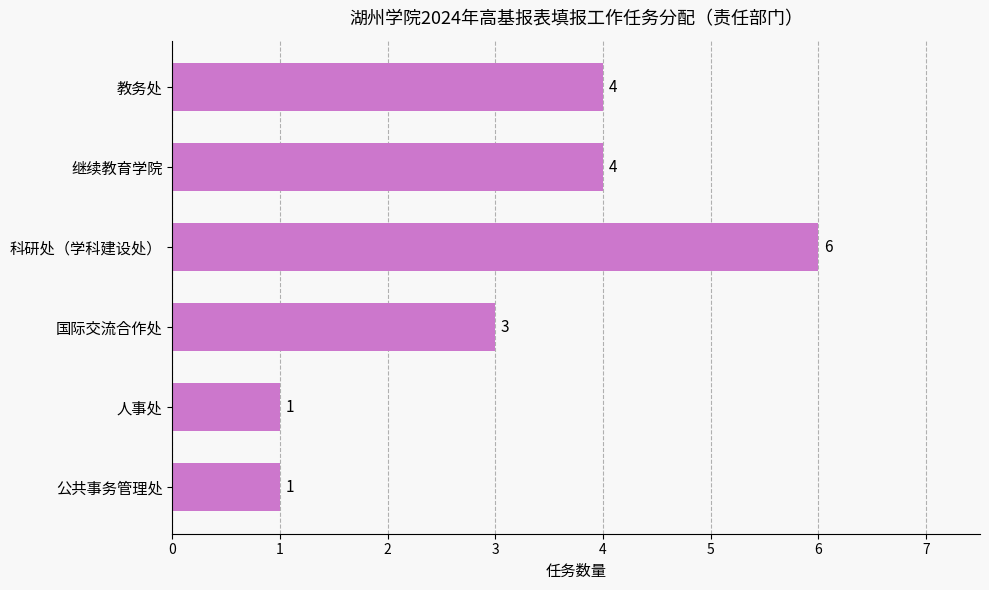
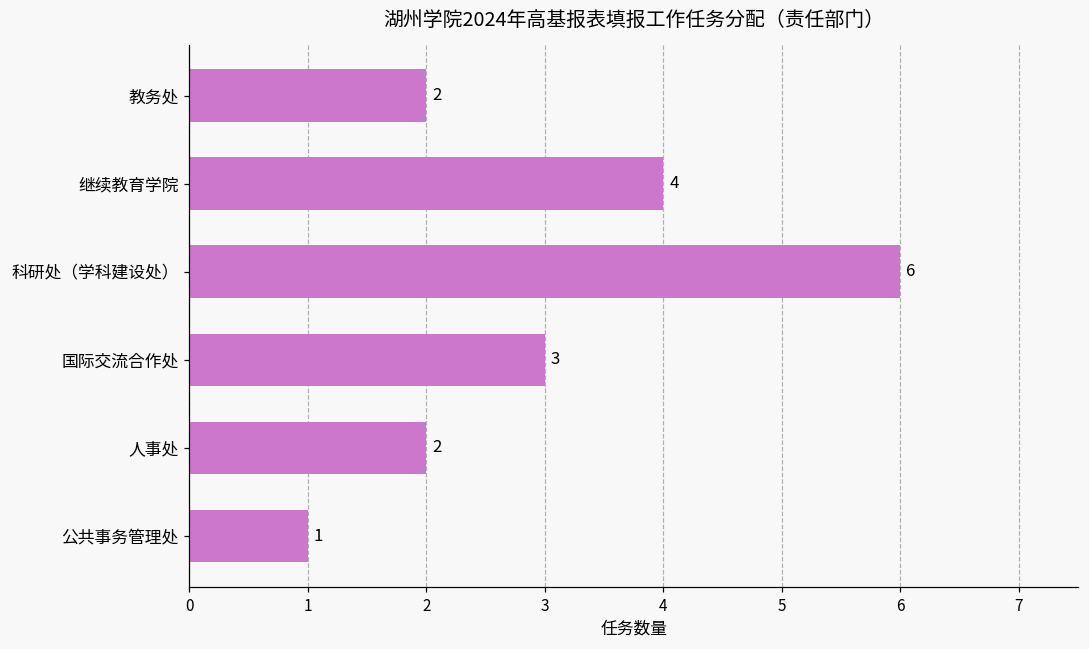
  {
-   "教务处": 4,
+   "教务处": 2,
    "继续教育学院": 4,
    "科研处（学科建设处）": 6,
    "国际交流合作处": 3,
-   "人事处": 1,
+   "人事处": 2,
    "公共事务管理处": 1
  }
